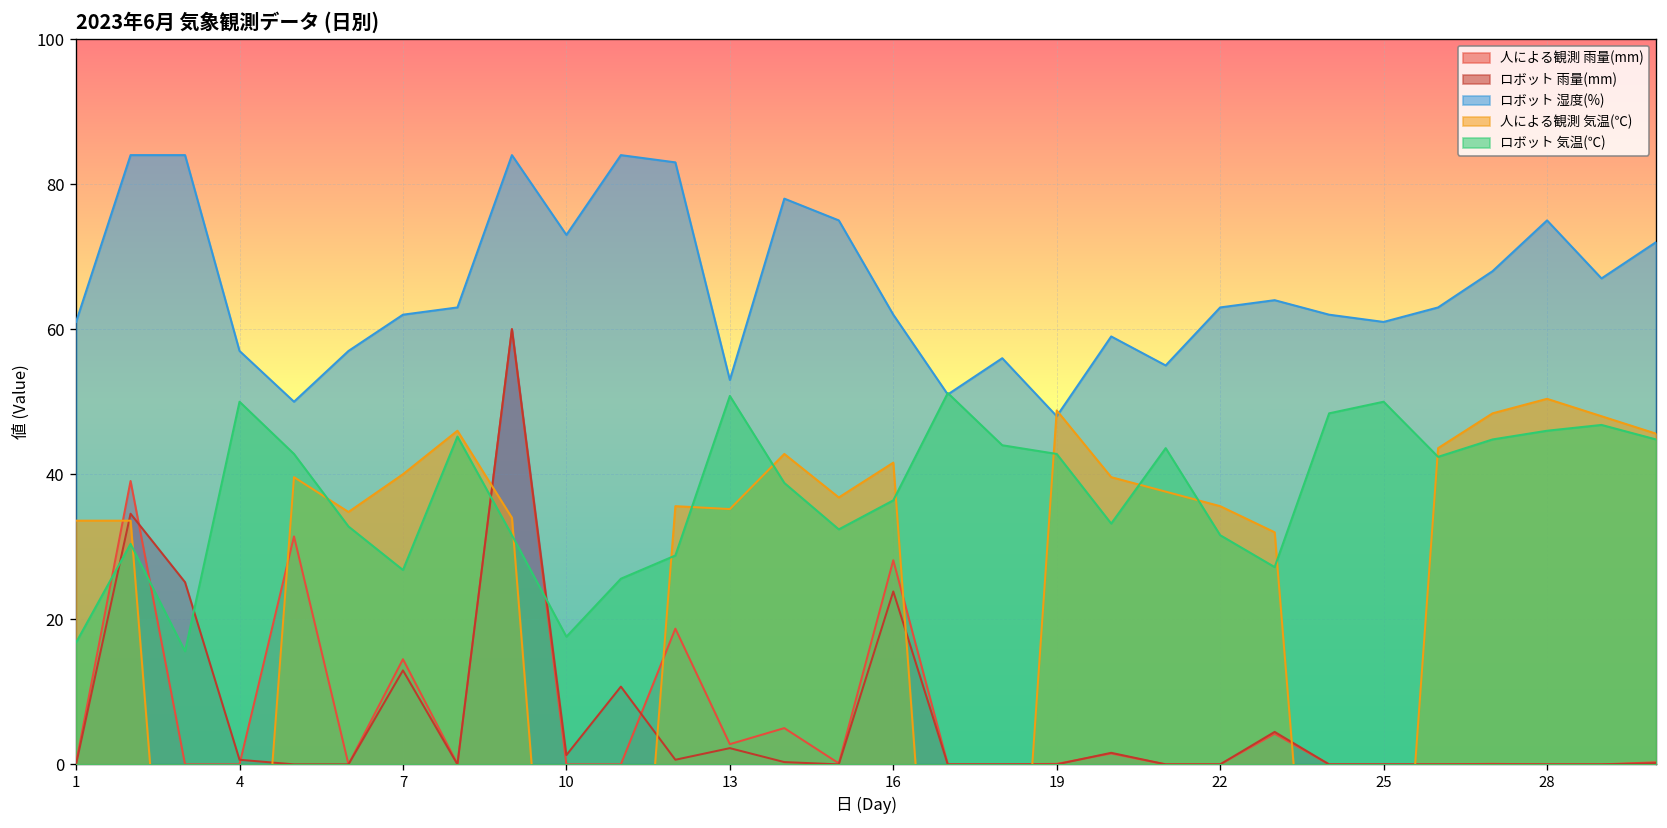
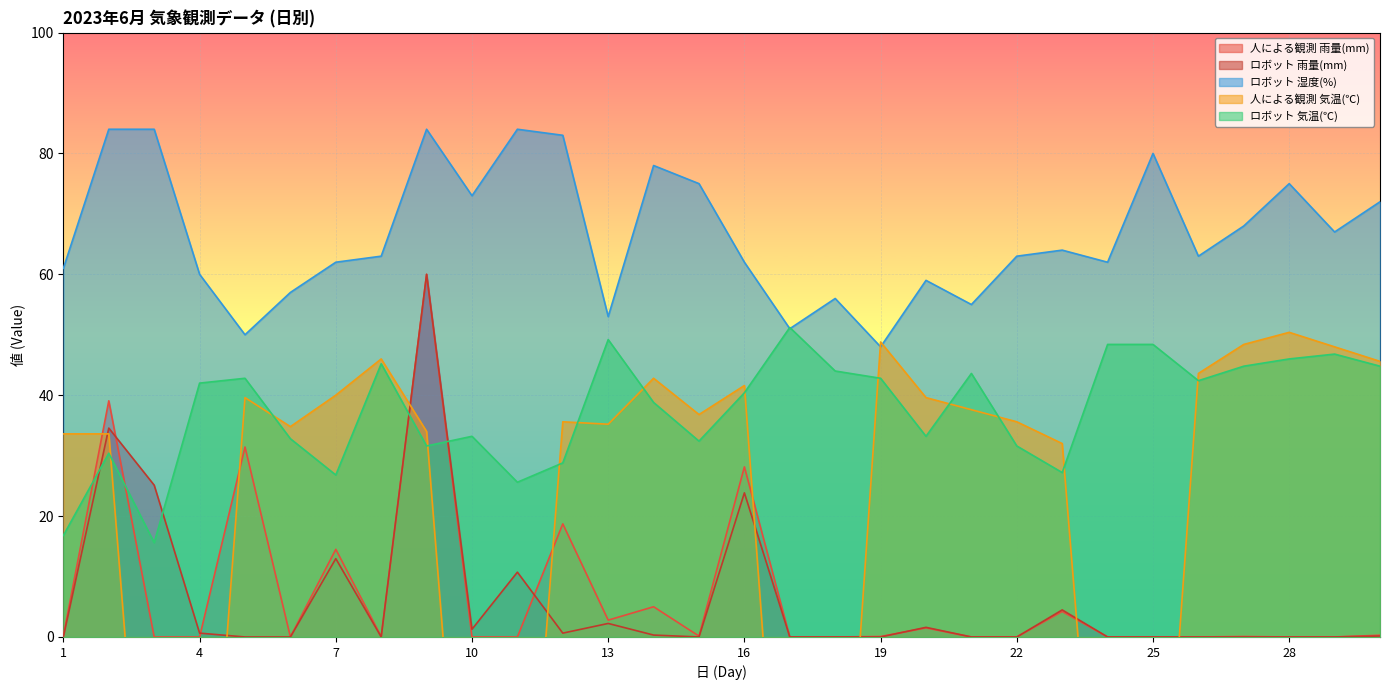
  {
    "ロボット 湿度(%)": {
      "1": 61,
-     "4": 57,
+     "4": 60,
      "7": 62,
      "10": 73,
      "13": 53,
      "16": 62,
      "19": 48,
      "22": 63,
-     "25": 61,
+     "25": 80,
      "28": 75
    },
    "ロボット 気温(℃)": {
      "1": 17,
-     "4": 50,
+     "4": 42,
      "7": 27,
-     "10": 18,
-     "13": 51,
-     "16": 36,
+     "10": 33,
+     "13": 49,
+     "16": 40,
      "19": 43,
      "22": 32,
-     "25": 50,
+     "25": 48,
      "28": 46
    }
  }
